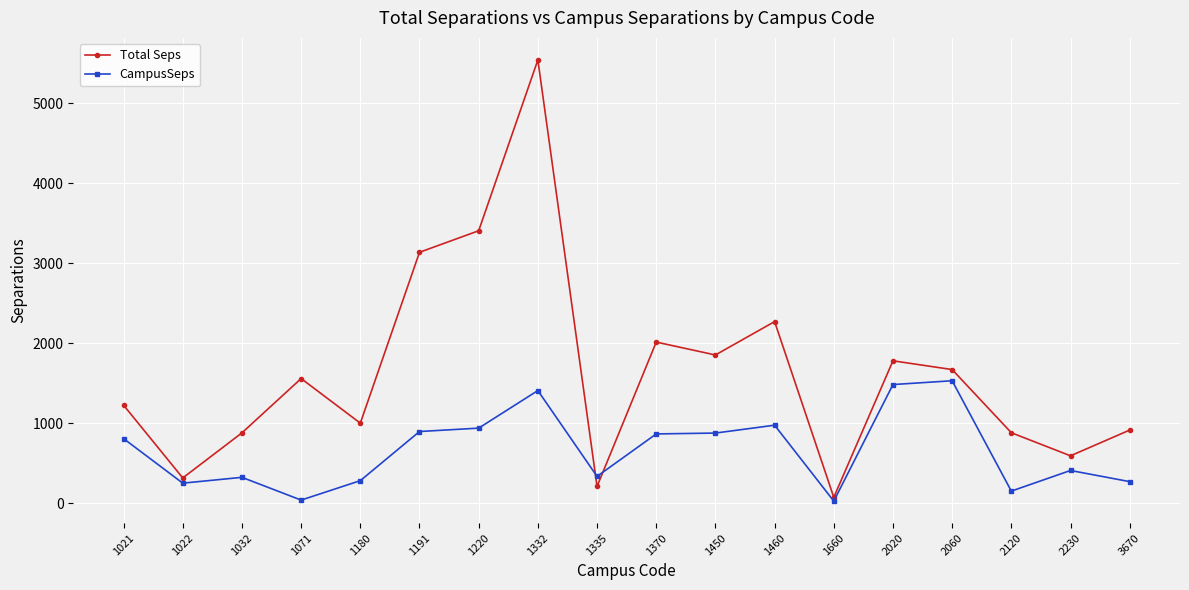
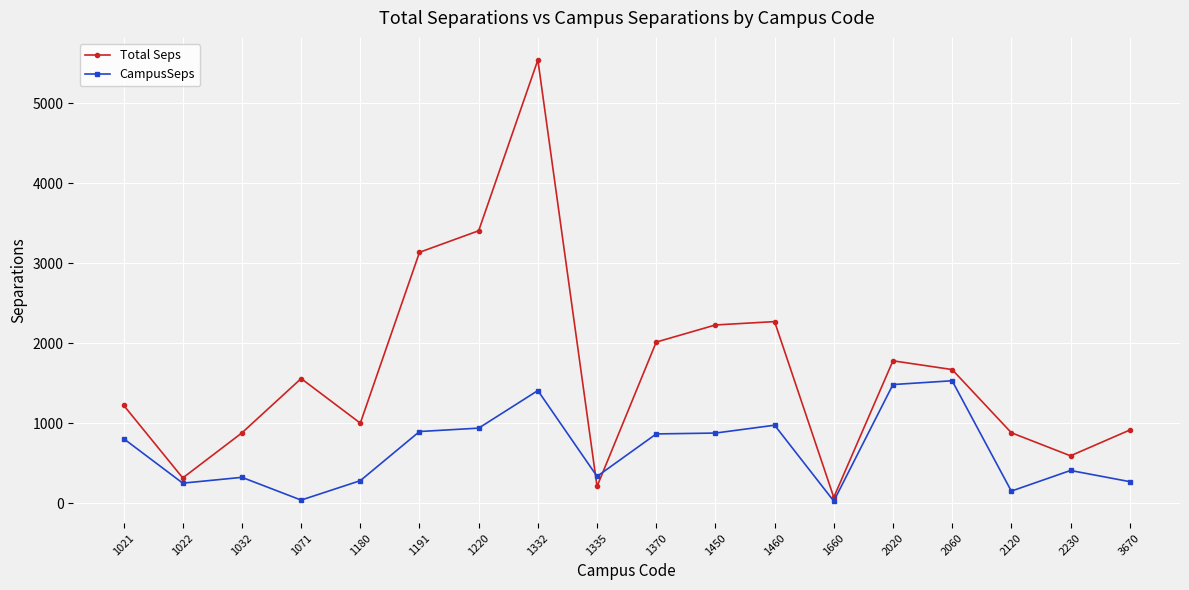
  {
    "Total Seps": {
      "1021": 1200,
      "1022": 300,
      "1032": 900,
      "1071": 1600,
      "1180": 1000,
      "1191": 3100,
      "1220": 3400,
      "1332": 5500,
      "1335": 200,
      "1370": 2000,
-     "1450": 1900,
+     "1450": 2200,
      "1460": 2300,
      "1660": 100,
      "2020": 1800,
      "2060": 1700,
      "2120": 900,
      "2230": 600,
      "3670": 900
    },
    "CampusSeps": {
      "1021": 800,
      "1022": 300,
      "1032": 300,
      "1071": 0,
      "1180": 300,
      "1191": 900,
      "1220": 900,
      "1332": 1400,
      "1335": 300,
      "1370": 900,
      "1450": 900,
      "1460": 1000,
      "1660": 0,
      "2020": 1500,
      "2060": 1500,
      "2120": 200,
      "2230": 400,
      "3670": 300
    }
  }
